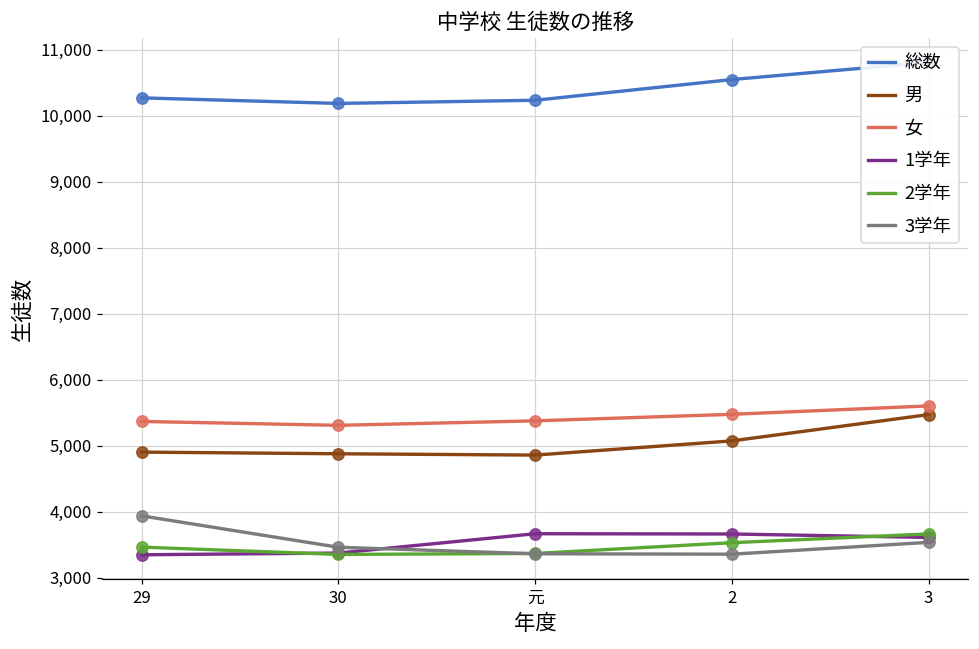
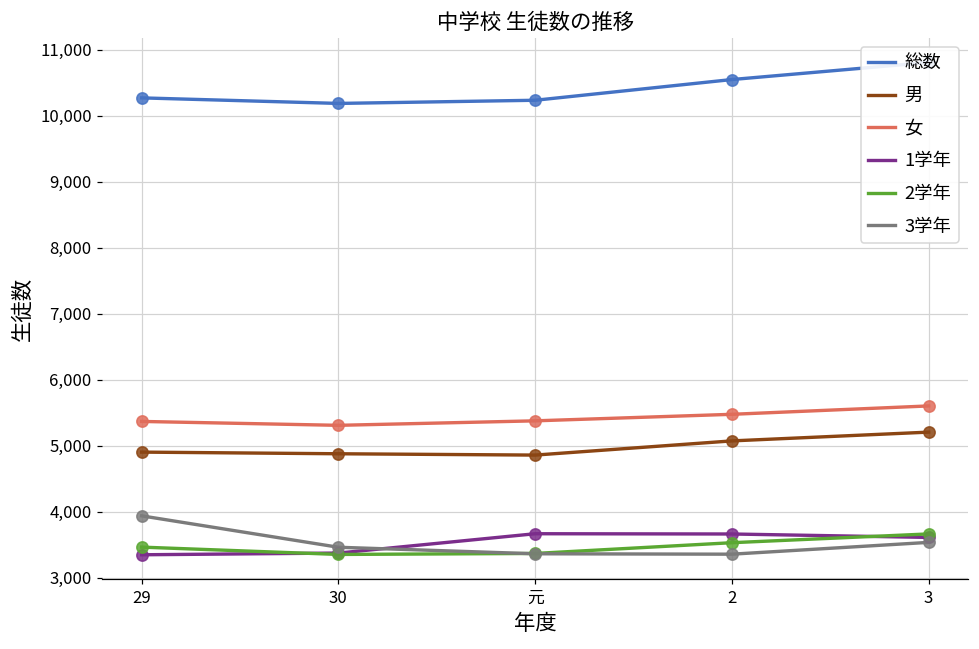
  {
    "総数": {
      "29": "10,300",
      "30": "10,200",
      "元": "10,200",
      "2": "10,600"
    },
    "男": {
      "29": "4,900",
      "30": "4,900",
      "元": "4,900",
      "2": "5,100",
-     "3": "5,500"
+     "3": "5,200"
    },
    "女": {
      "29": "5,400",
      "30": "5,300",
      "元": "5,400",
      "2": "5,500",
      "3": "5,600"
    },
    "1学年": {
      "29": "3,300",
      "元": "3,700",
      "2": "3,700",
      "3": "3,600"
    },
    "2学年": {
      "29": "3,500",
      "2": "3,500",
      "3": "3,700"
    },
    "3学年": {
      "29": "3,900",
      "30": "3,500",
      "2": "3,400",
      "3": "3,500"
    }
  }
